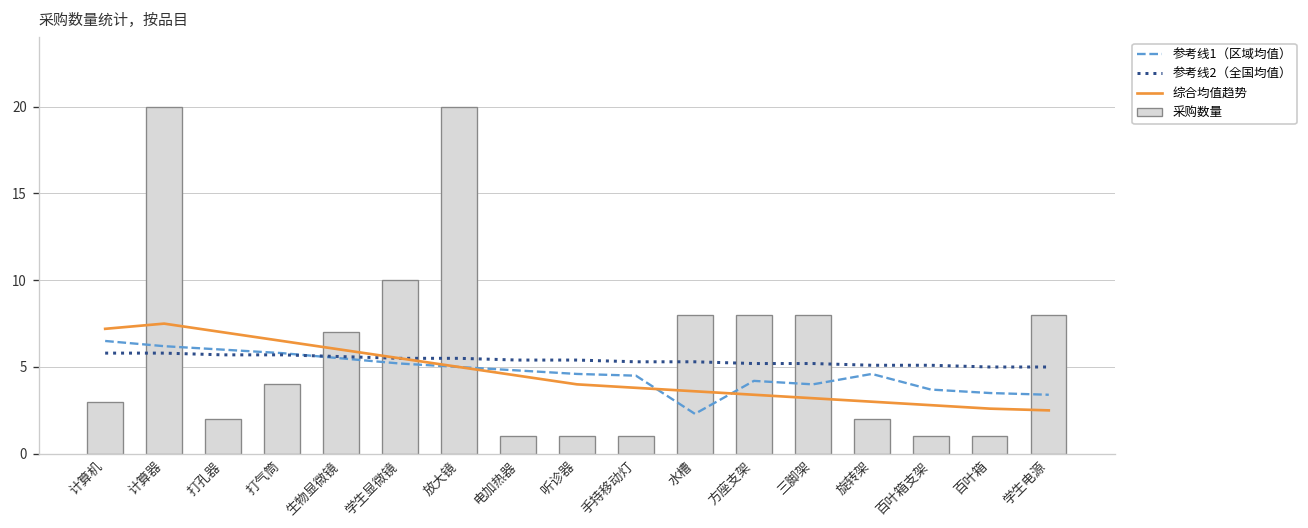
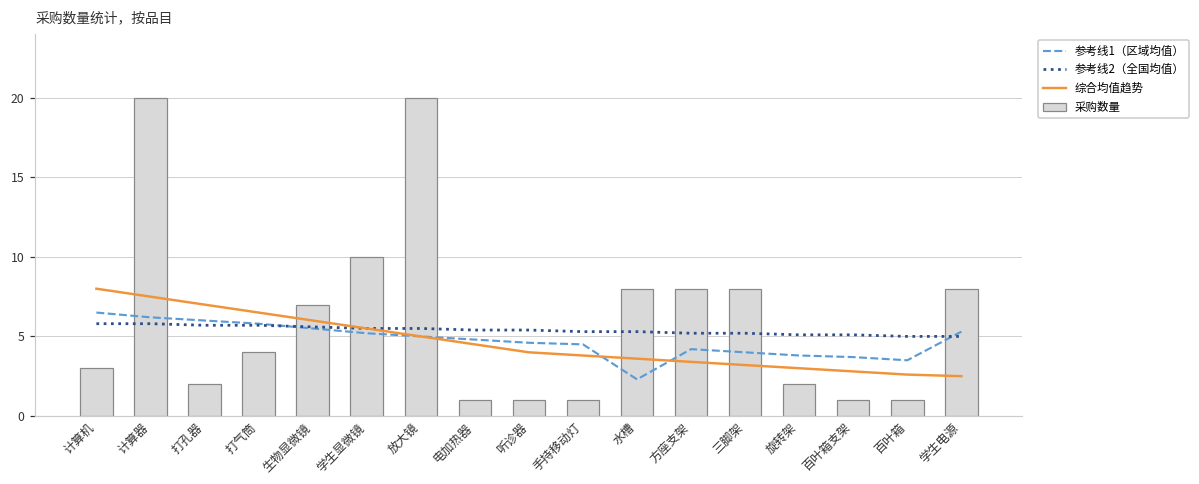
  {
    "参考线1（区域均值）": {
      "计算机": 6.5,
      "计算器": 6.2,
      "打孔器": 6.0,
      "学生显微镜": 5.2,
      "电加热器": 4.8,
      "听诊器": 4.6,
      "手持移动灯": 4.5,
      "水槽": 2.3,
      "方座支架": 4.2,
      "三脚架": 4.0,
-     "旋转架": 4.6,
+     "旋转架": 3.8,
      "百叶箱支架": 3.7,
      "百叶箱": 3.5,
-     "学生电源": 3.4
+     "学生电源": 5.3
    },
    "采购数量": {
      "计算机": 3.0,
      "计算器": 20.0,
      "打孔器": 2.0,
      "打气筒": 4.0,
      "生物显微镜": 7.0,
      "学生显微镜": 10.0,
      "放大镜": 20.0,
      "电加热器": 1.0,
      "听诊器": 1.0,
      "手持移动灯": 1.0,
      "水槽": 8.0,
      "方座支架": 8.0,
      "三脚架": 8.0,
      "旋转架": 2.0,
      "百叶箱支架": 1.0,
      "百叶箱": 1.0,
      "学生电源": 8.0
    },
    "参考线2（全国均值）": {
      "计算机": 5.8,
      "计算器": 5.8,
      "打孔器": 5.7,
      "放大镜": 5.5,
      "电加热器": 5.4,
      "听诊器": 5.4,
      "手持移动灯": 5.3,
      "水槽": 5.3,
      "方座支架": 5.2,
      "三脚架": 5.2,
      "旋转架": 5.1,
      "百叶箱支架": 5.1,
      "百叶箱": 5.0,
      "学生电源": 5.0
    },
    "综合均值趋势": {
-     "计算机": 7.2,
+     "计算机": 8.0,
      "计算器": 7.5,
      "打孔器": 7.0,
      "打气筒": 6.5,
      "生物显微镜": 6.0,
      "电加热器": 4.5,
      "听诊器": 4.0,
      "手持移动灯": 3.8,
      "水槽": 3.6,
      "方座支架": 3.4,
      "三脚架": 3.2,
      "旋转架": 3.0,
      "百叶箱支架": 2.8,
      "百叶箱": 2.6,
      "学生电源": 2.5
    }
  }
